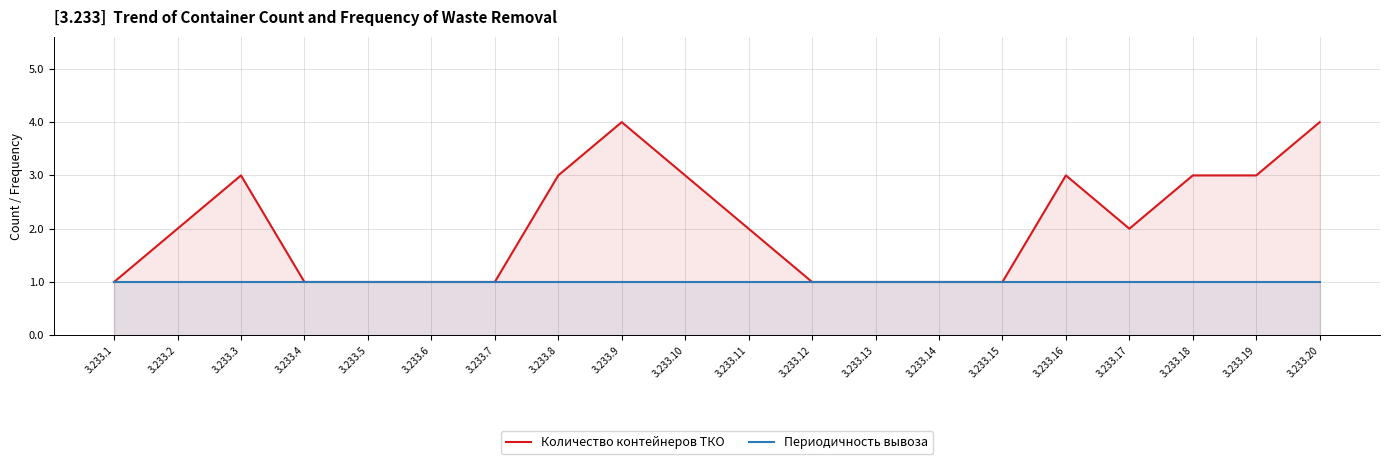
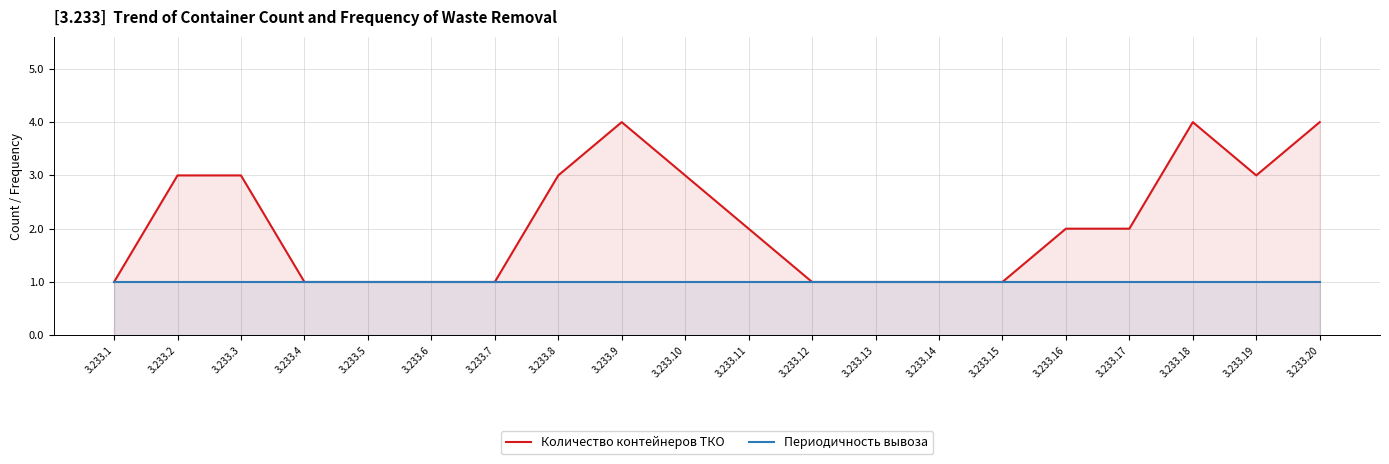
  {
    "Количество контейнеров ТКО": {
-     "3.233.2": 2,
+     "3.233.2": 3,
      "3.233.3": 3,
      "3.233.8": 3,
      "3.233.9": 4,
      "3.233.10": 3,
      "3.233.11": 2,
-     "3.233.16": 3,
+     "3.233.16": 2,
      "3.233.17": 2,
-     "3.233.18": 3,
+     "3.233.18": 4,
      "3.233.19": 3,
      "3.233.20": 4
    },
    "Периодичность вывоза": {
      "3.233.2": 1,
      "3.233.3": 1,
      "3.233.8": 1,
      "3.233.9": 1,
      "3.233.10": 1,
      "3.233.11": 1,
      "3.233.16": 1,
      "3.233.17": 1,
      "3.233.18": 1,
      "3.233.19": 1,
      "3.233.20": 1
    }
  }
